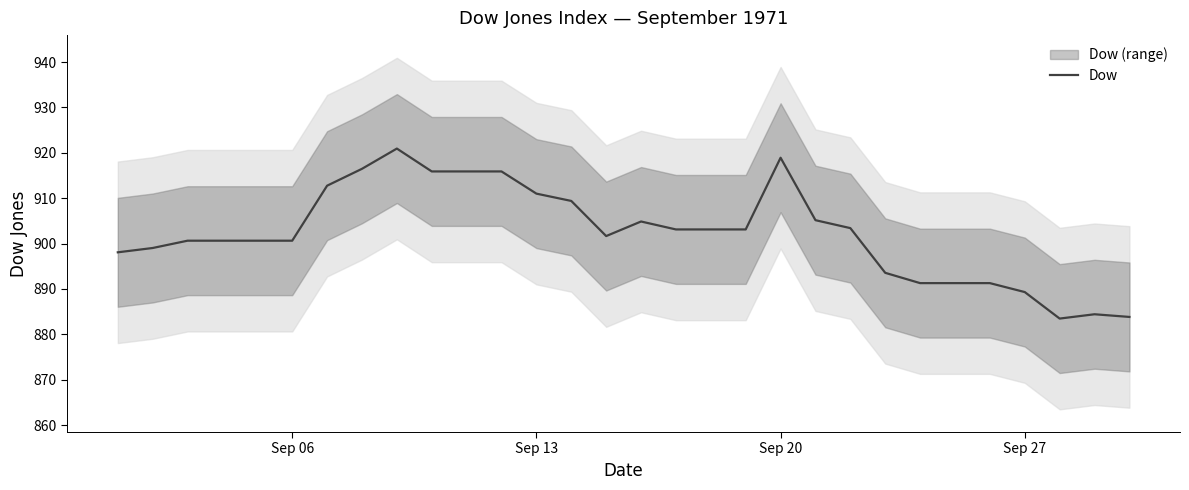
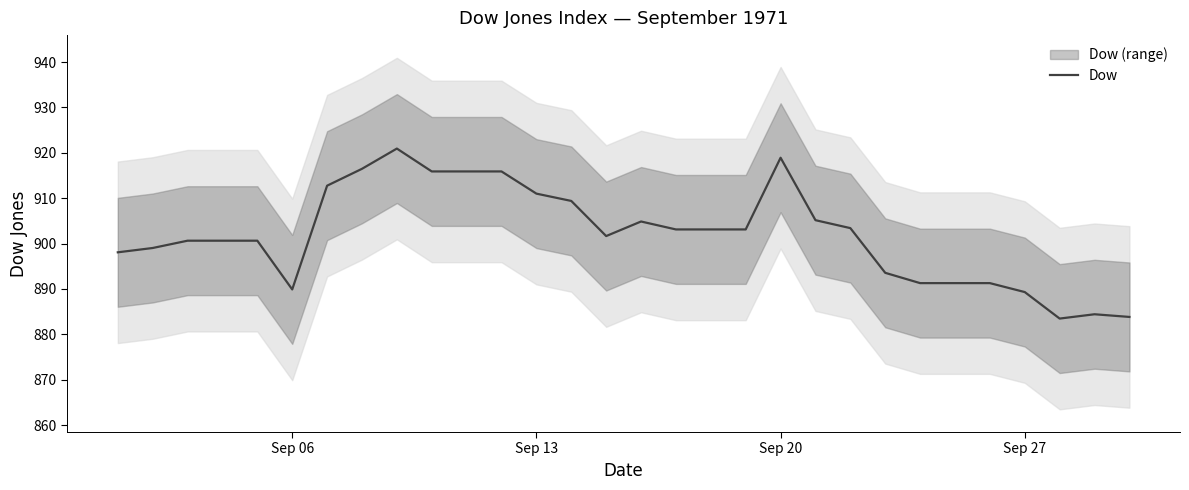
  {
    "Dow": {
-     "Sep 06": 901,
+     "Sep 06": 890,
      "Sep 13": 911,
      "Sep 20": 919,
      "Sep 27": 889
    }
  }
